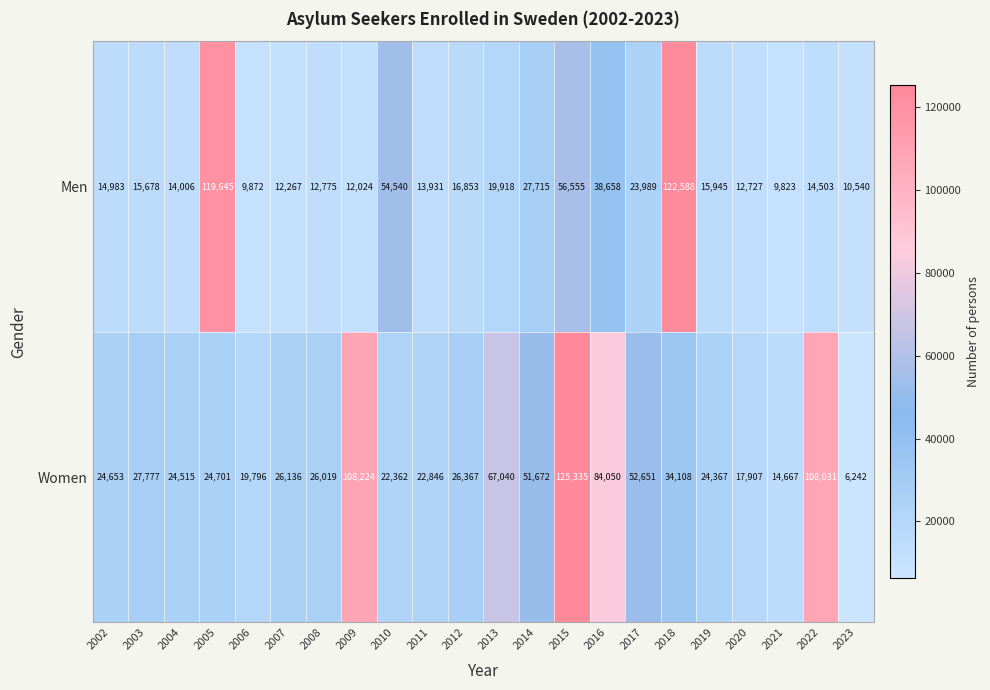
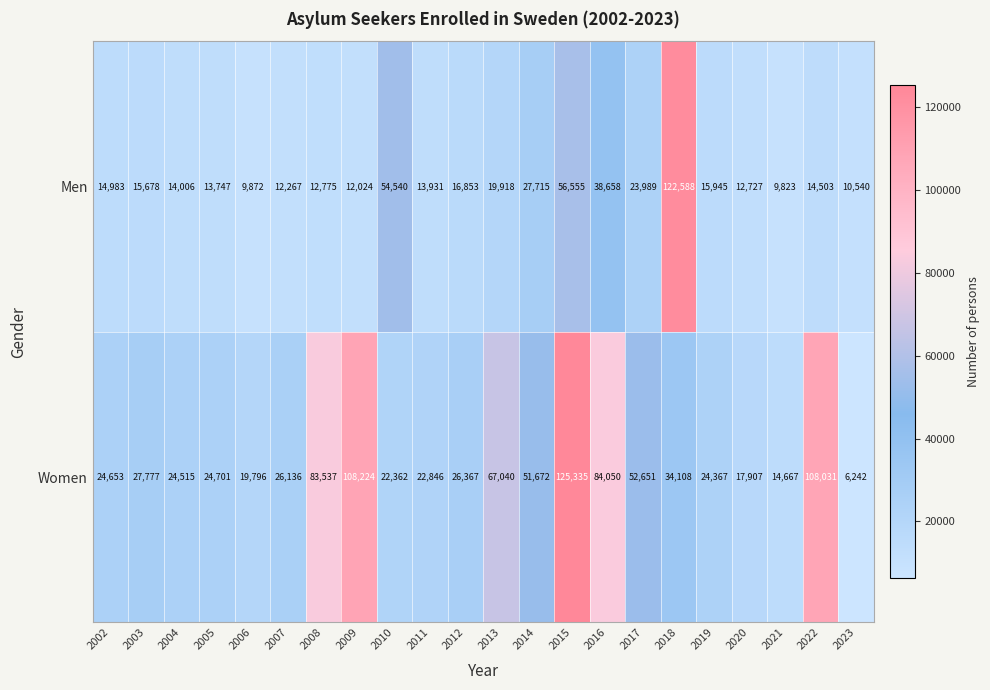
  {
    "Men": {
      "2002": "14,983",
      "2003": "15,678",
      "2004": "14,006",
-     "2005": "119,645",
+     "2005": "13,747",
      "2006": "9,872",
      "2007": "12,267",
      "2008": "12,775",
      "2009": "12,024",
      "2010": "54,540",
      "2011": "13,931",
      "2012": "16,853",
      "2013": "19,918",
      "2014": "27,715",
      "2015": "56,555",
      "2016": "38,658",
      "2017": "23,989",
      "2018": "122,588",
      "2019": "15,945",
      "2020": "12,727",
      "2021": "9,823",
      "2022": "14,503",
      "2023": "10,540"
    },
    "Women": {
      "2002": "24,653",
      "2003": "27,777",
      "2004": "24,515",
      "2005": "24,701",
      "2006": "19,796",
      "2007": "26,136",
-     "2008": "26,019",
+     "2008": "83,537",
      "2009": "108,224",
      "2010": "22,362",
      "2011": "22,846",
      "2012": "26,367",
      "2013": "67,040",
      "2014": "51,672",
      "2015": "125,335",
      "2016": "84,050",
      "2017": "52,651",
      "2018": "34,108",
      "2019": "24,367",
      "2020": "17,907",
      "2021": "14,667",
      "2022": "108,031",
      "2023": "6,242"
    }
  }
